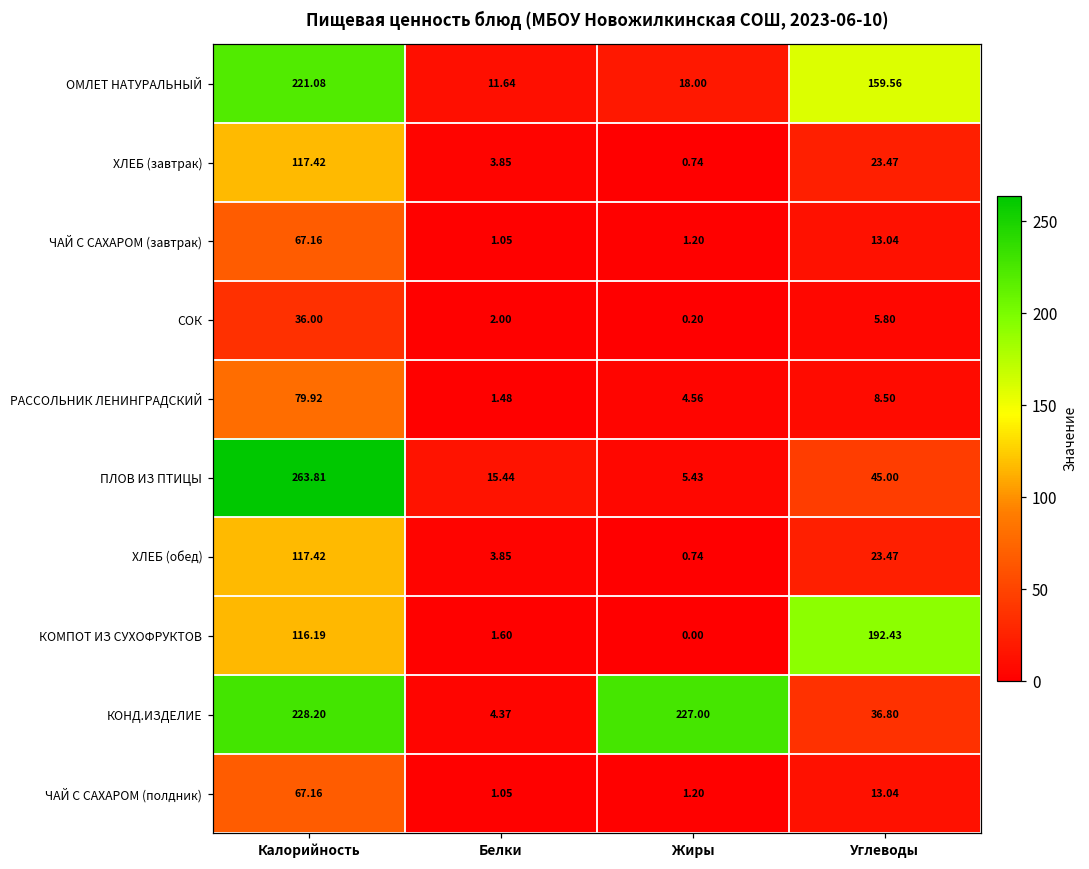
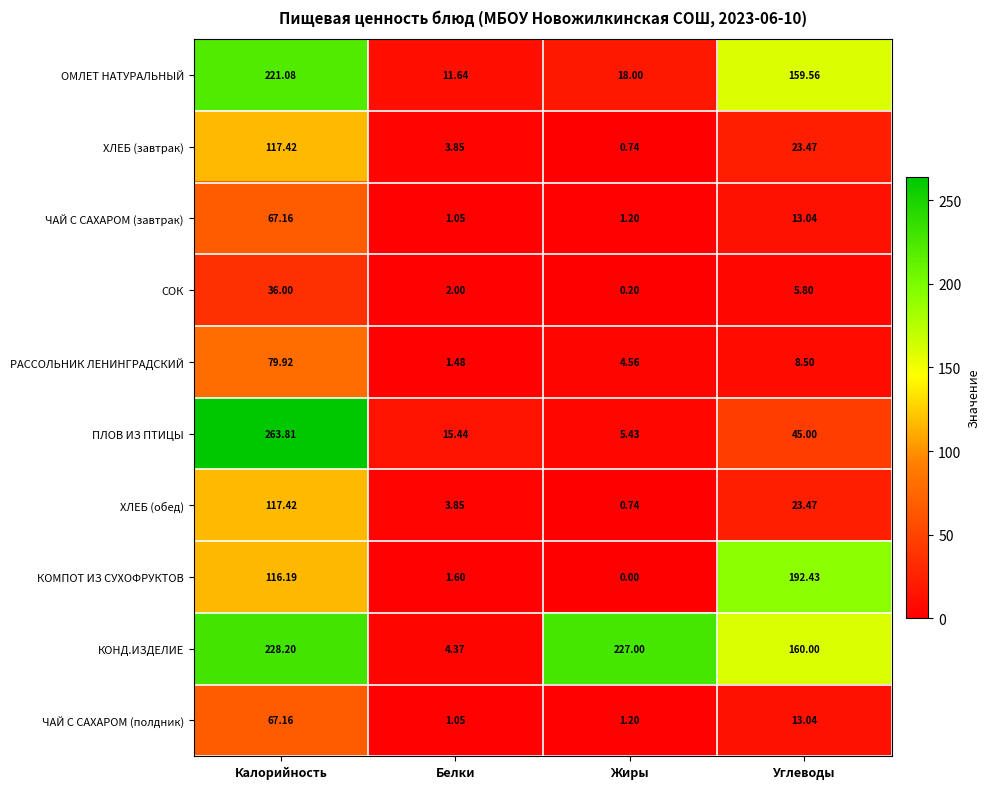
  {
    "ОМЛЕТ НАТУРАЛЬНЫЙ": {
      "Калорийность": 221.08,
      "Белки": 11.64,
      "Жиры": 18.00,
      "Углеводы": 159.56
    },
    "ХЛЕБ (завтрак)": {
      "Калорийность": 117.42,
      "Белки": 3.85,
      "Жиры": 0.74,
      "Углеводы": 23.47
    },
    "ЧАЙ С САХАРОМ (завтрак)": {
      "Калорийность": 67.16,
      "Белки": 1.05,
      "Жиры": 1.20,
      "Углеводы": 13.04
    },
    "СОК": {
      "Калорийность": 36.00,
      "Белки": 2.00,
      "Жиры": 0.20,
      "Углеводы": 5.80
    },
    "РАССОЛЬНИК ЛЕНИНГРАДСКИЙ": {
      "Калорийность": 79.92,
      "Белки": 1.48,
      "Жиры": 4.56,
      "Углеводы": 8.50
    },
    "ПЛОВ ИЗ ПТИЦЫ": {
      "Калорийность": 263.81,
      "Белки": 15.44,
      "Жиры": 5.43,
      "Углеводы": 45.00
    },
    "ХЛЕБ (обед)": {
      "Калорийность": 117.42,
      "Белки": 3.85,
      "Жиры": 0.74,
      "Углеводы": 23.47
    },
    "КОМПОТ ИЗ СУХОФРУКТОВ": {
      "Калорийность": 116.19,
      "Белки": 1.60,
      "Жиры": 0.00,
      "Углеводы": 192.43
    },
    "КОНД.ИЗДЕЛИЕ": {
      "Калорийность": 228.20,
      "Белки": 4.37,
      "Жиры": 227.00,
-     "Углеводы": 36.80
+     "Углеводы": 160.00
    },
    "ЧАЙ С САХАРОМ (полдник)": {
      "Калорийность": 67.16,
      "Белки": 1.05,
      "Жиры": 1.20,
      "Углеводы": 13.04
    }
  }
